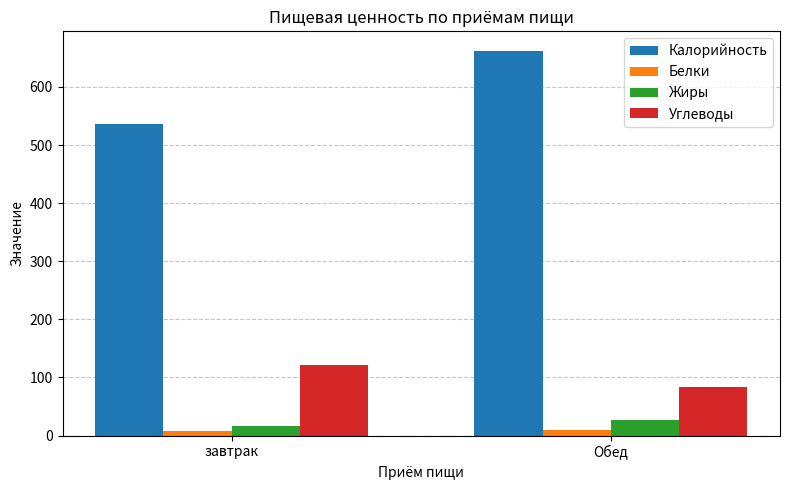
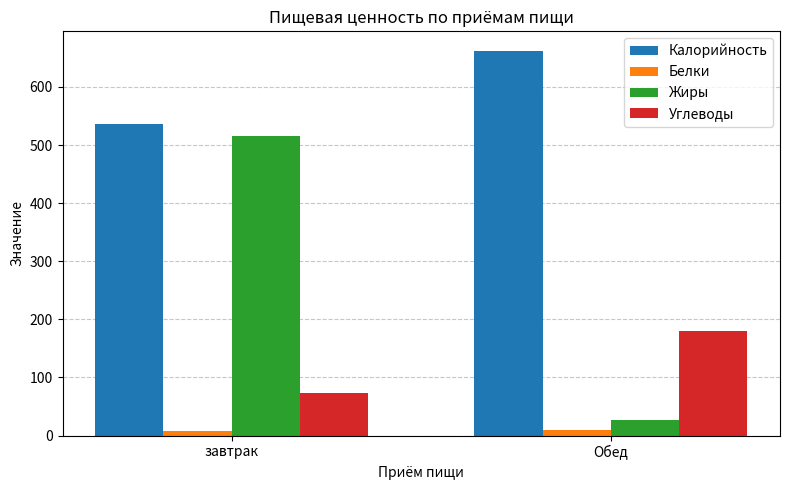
  {
    "Калорийность": {
      "завтрак": 540,
      "Обед": 660
    },
    "Белки": {
      "завтрак": 10,
      "Обед": 10
    },
    "Жиры": {
-     "завтрак": 20,
+     "завтрак": 520,
      "Обед": 30
    },
    "Углеводы": {
-     "завтрак": 120,
-     "Обед": 80
+     "завтрак": 70,
+     "Обед": 180
    }
  }
